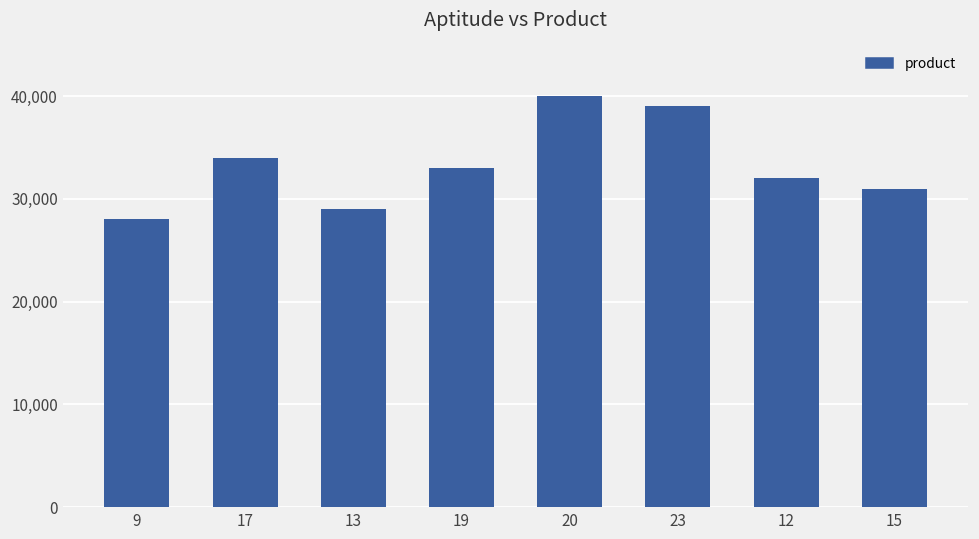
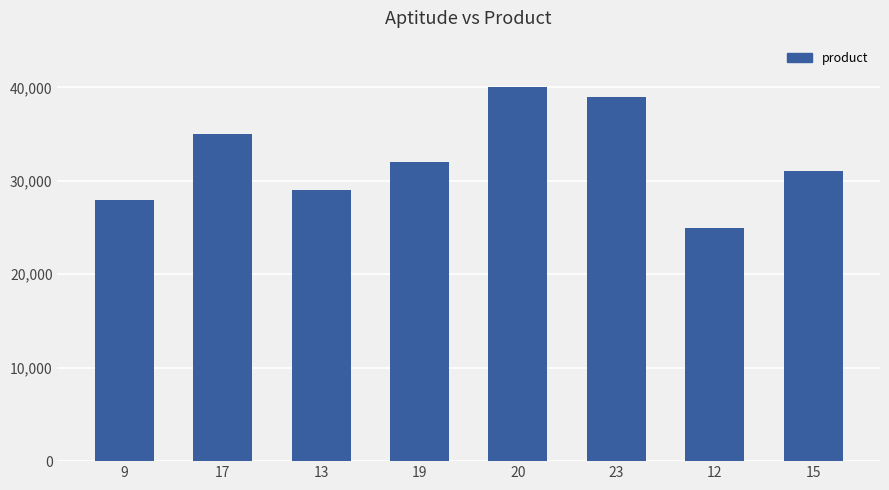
  {
    "9": "28,000",
-   "17": "34,000",
+   "17": "35,000",
    "13": "29,000",
-   "19": "33,000",
+   "19": "32,000",
    "20": "40,000",
    "23": "39,000",
-   "12": "32,000",
+   "12": "25,000",
    "15": "31,000"
  }
